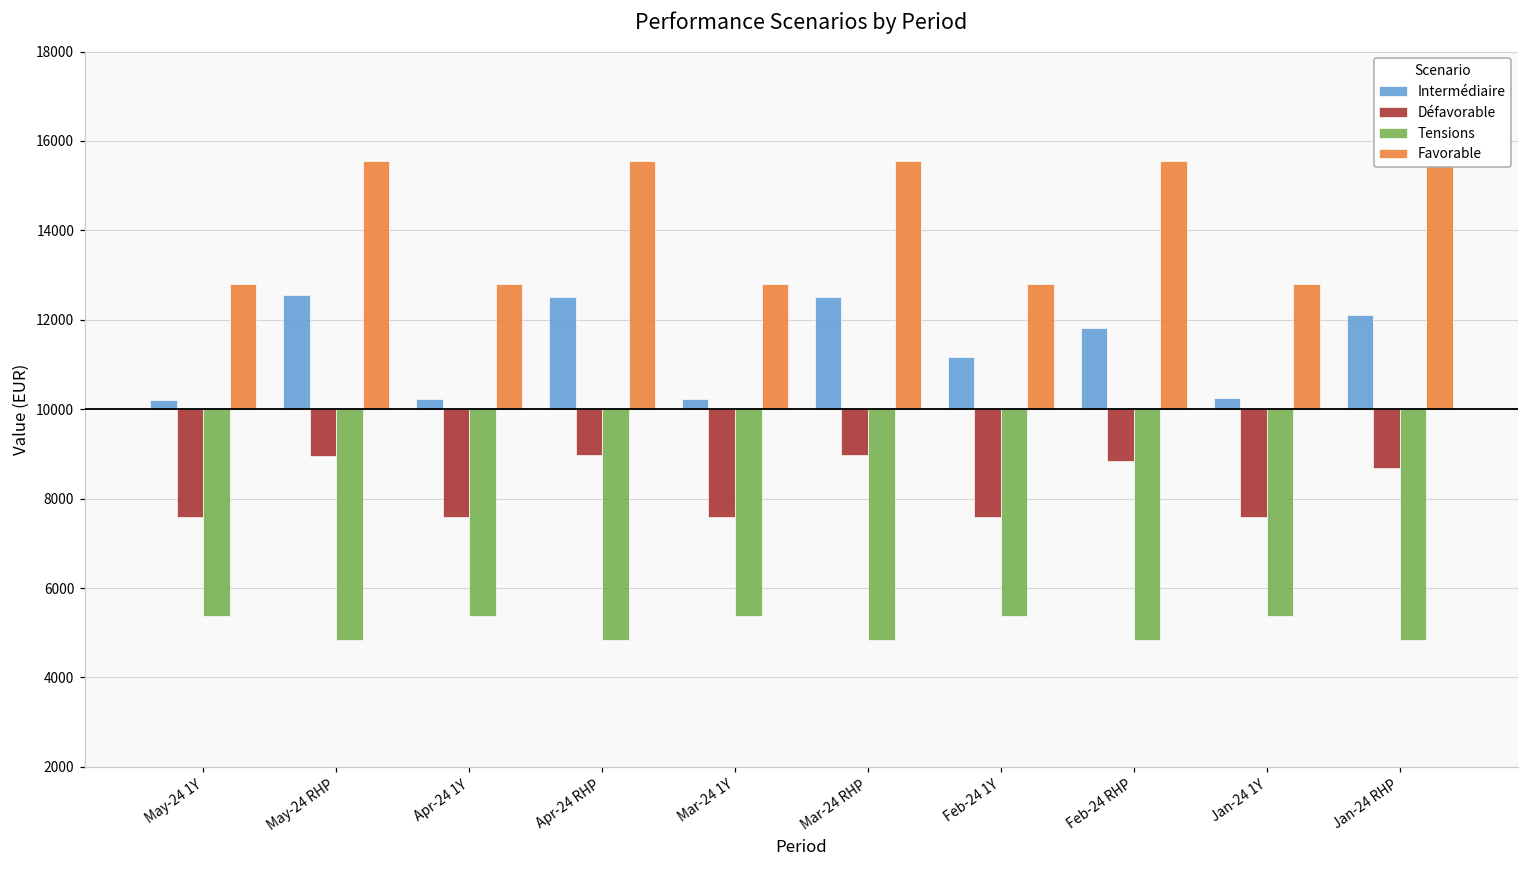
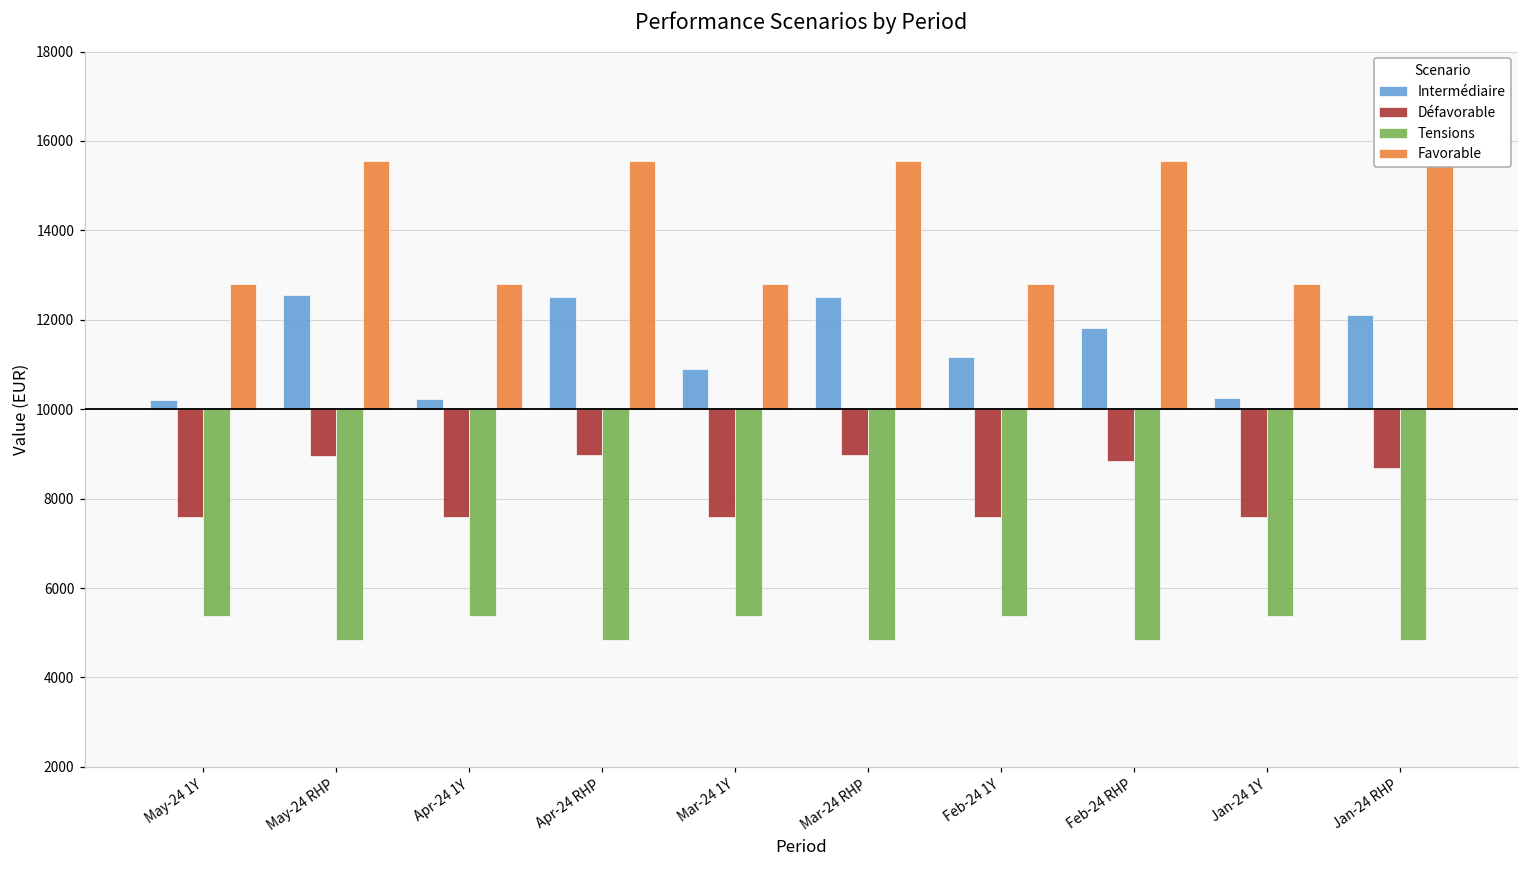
  {
    "Intermédiaire": {
      "May-24 1Y": 10200,
      "May-24 RHP": 12600,
      "Apr-24 1Y": 10200,
      "Apr-24 RHP": 12500,
-     "Mar-24 1Y": 10200,
+     "Mar-24 1Y": 10900,
      "Mar-24 RHP": 12500,
      "Feb-24 1Y": 11200,
      "Feb-24 RHP": 11800,
      "Jan-24 1Y": 10300,
      "Jan-24 RHP": 12100
    },
    "Défavorable": {
      "May-24 1Y": 7600,
      "May-24 RHP": 9000,
      "Apr-24 1Y": 7600,
      "Apr-24 RHP": 9000,
      "Mar-24 1Y": 7600,
      "Mar-24 RHP": 9000,
      "Feb-24 1Y": 7600,
      "Feb-24 RHP": 8900,
      "Jan-24 1Y": 7600,
      "Jan-24 RHP": 8700
    },
    "Tensions": {
      "May-24 1Y": 5400,
      "May-24 RHP": 4800,
      "Apr-24 1Y": 5400,
      "Apr-24 RHP": 4800,
      "Mar-24 1Y": 5400,
      "Mar-24 RHP": 4800,
      "Feb-24 1Y": 5400,
      "Feb-24 RHP": 4800,
      "Jan-24 1Y": 5400,
      "Jan-24 RHP": 4800
    },
    "Favorable": {
      "May-24 1Y": 12800,
      "May-24 RHP": 15500,
      "Apr-24 1Y": 12800,
      "Apr-24 RHP": 15500,
      "Mar-24 1Y": 12800,
      "Mar-24 RHP": 15500,
      "Feb-24 1Y": 12800,
      "Feb-24 RHP": 15500,
      "Jan-24 1Y": 12800
    }
  }
